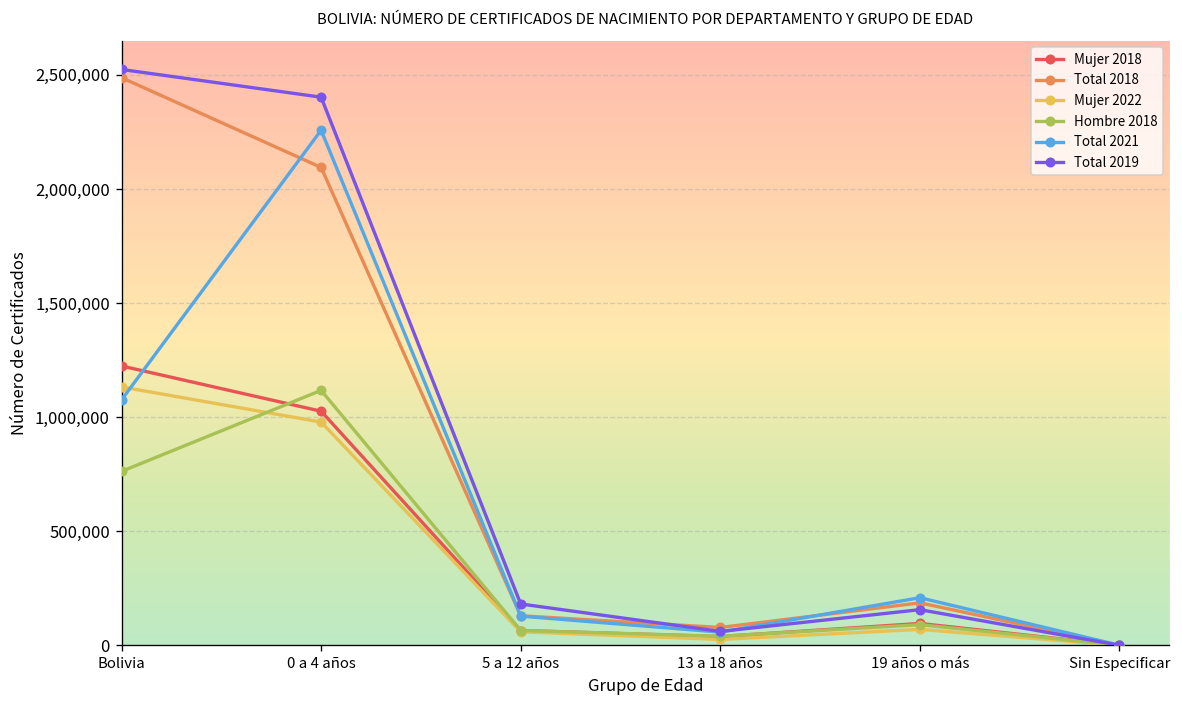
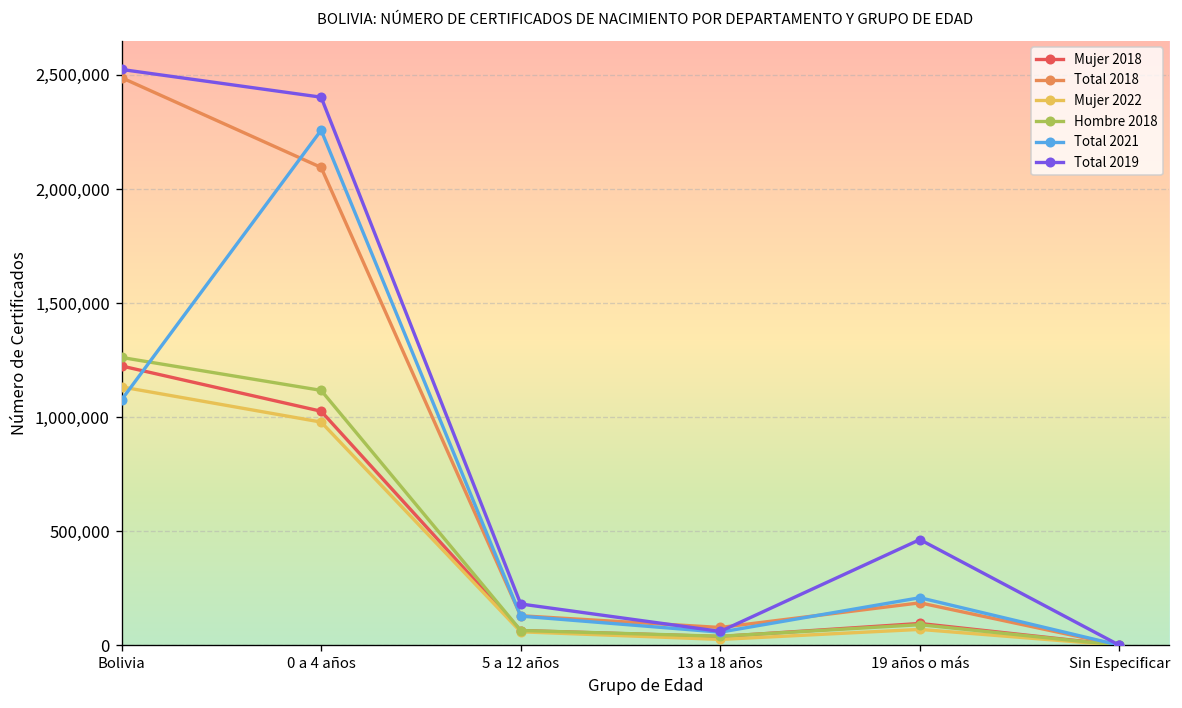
  {
    "Hombre 2018": {
-     "Bolivia": "760,000",
+     "Bolivia": "1,260,000",
      "0 a 4 años": "1,120,000"
    },
    "Total 2021": {
      "Bolivia": "1,080,000",
      "0 a 4 años": "2,260,000",
      "19 años o más": "210,000"
    },
    "Total 2019": {
      "Bolivia": "2,520,000",
      "0 a 4 años": "2,400,000",
      "5 a 12 años": "180,000",
-     "19 años o más": "160,000"
+     "19 años o más": "460,000"
    }
  }
